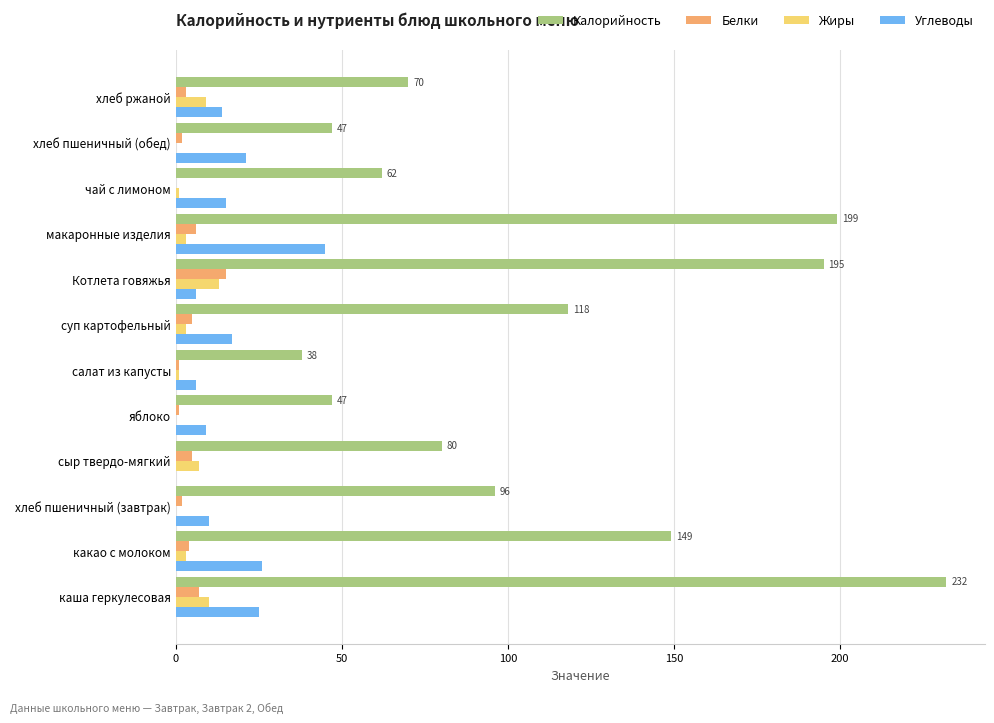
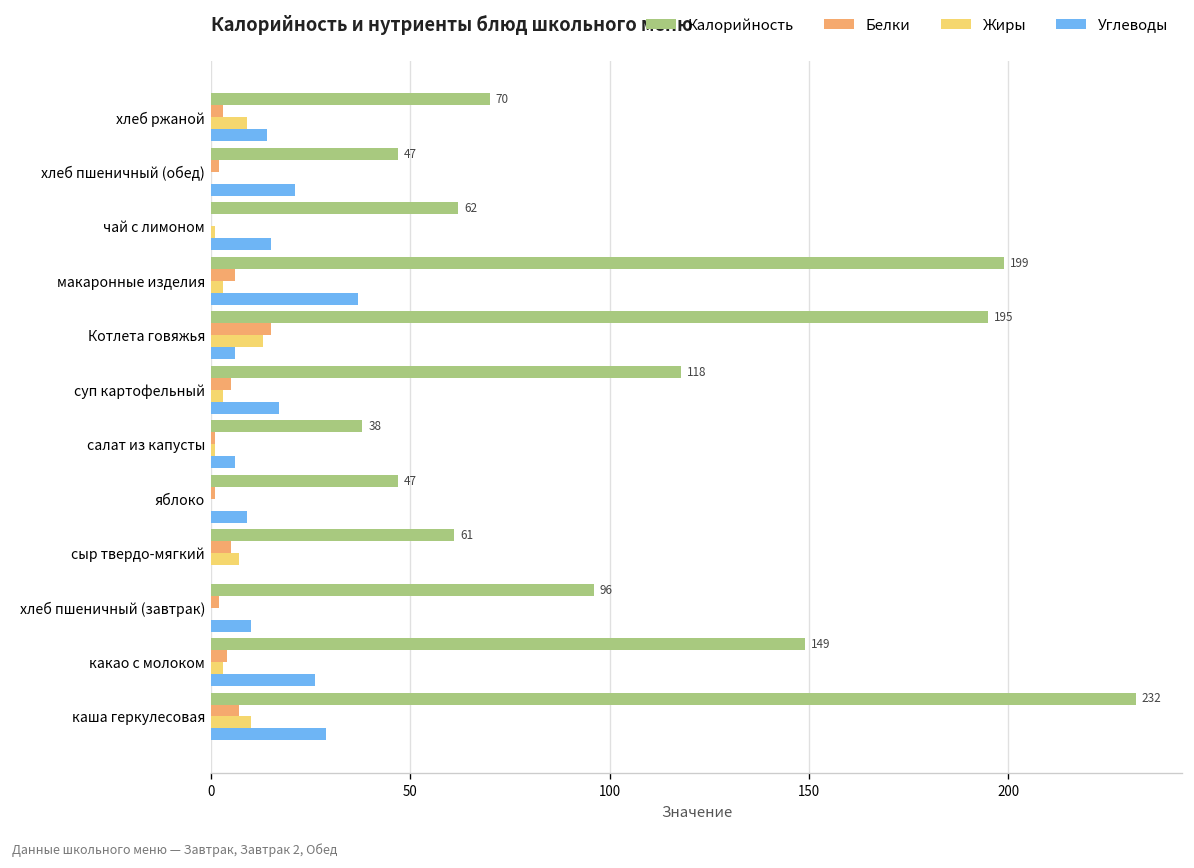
  {
    "Калорийность": {
      "хлеб ржаной": 70,
      "хлеб пшеничный (обед)": 47,
      "чай с лимоном": 62,
      "макаронные изделия": 199,
      "Котлета говяжья": 195,
      "суп картофельный": 118,
      "салат из капусты": 38,
      "яблоко": 47,
-     "сыр твердо-мягкий": 80,
+     "сыр твердо-мягкий": 61,
      "хлеб пшеничный (завтрак)": 96,
      "какао с молоком": 149,
      "каша геркулесовая": 232
    },
    "Углеводы": {
      "хлеб ржаной": 14,
      "хлеб пшеничный (обед)": 21,
      "чай с лимоном": 15,
-     "макаронные изделия": 45,
+     "макаронные изделия": 37,
      "Котлета говяжья": 6,
      "суп картофельный": 17,
      "салат из капусты": 6,
      "яблоко": 9,
      "сыр твердо-мягкий": 0,
      "хлеб пшеничный (завтрак)": 10,
      "какао с молоком": 26,
-     "каша геркулесовая": 25
+     "каша геркулесовая": 29
    }
  }
